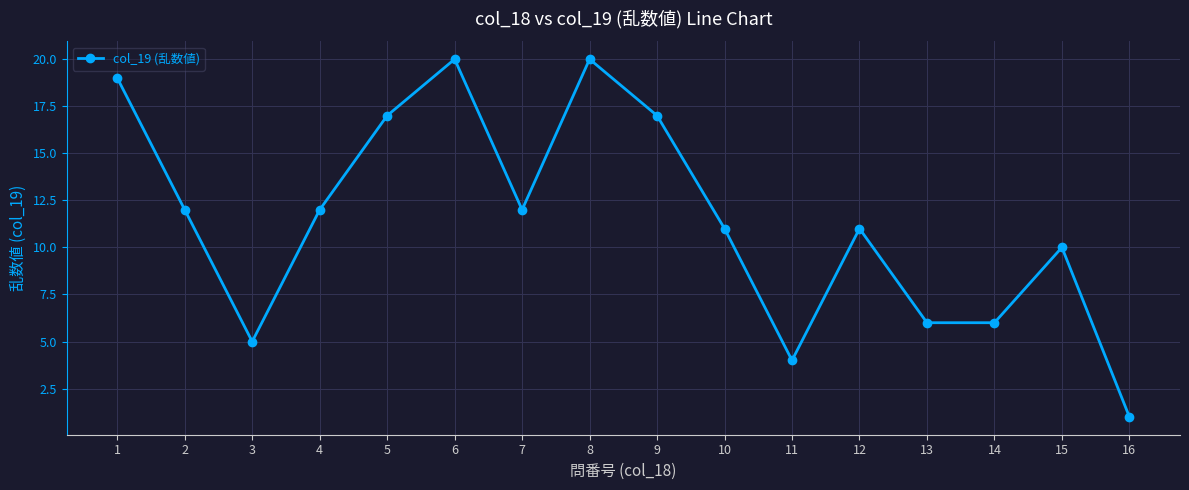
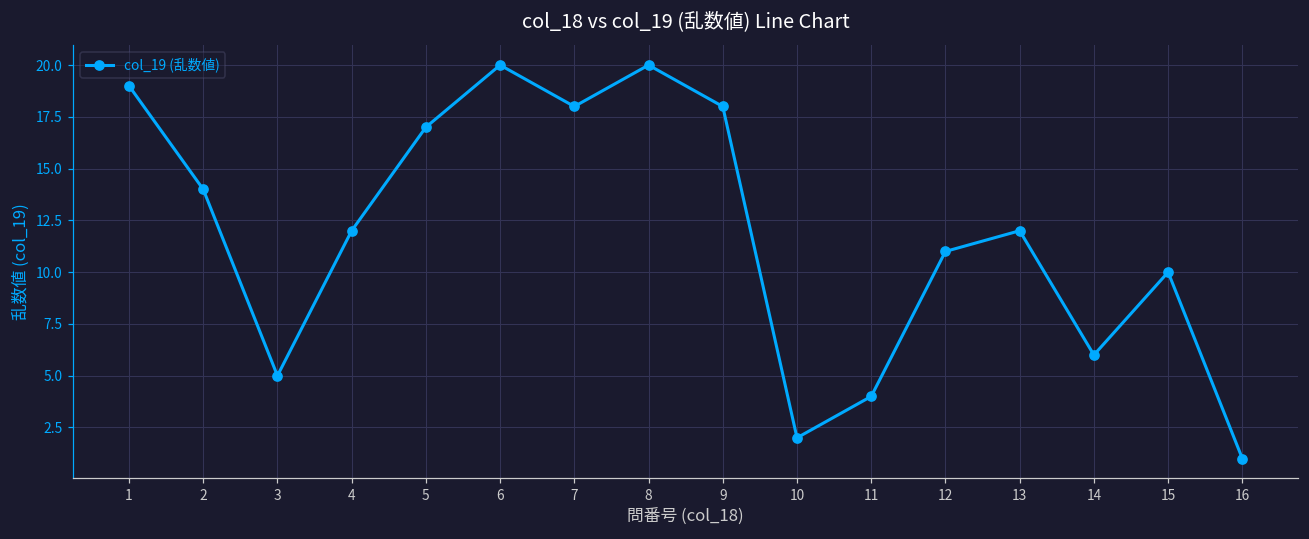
  {
    "1": 19,
-   "2": 12,
+   "2": 14,
    "3": 5,
    "4": 12,
    "5": 17,
    "6": 20,
-   "7": 12,
+   "7": 18,
    "8": 20,
-   "9": 17,
-   "10": 11,
+   "9": 18,
+   "10": 2,
    "11": 4,
    "12": 11,
-   "13": 6,
+   "13": 12,
    "14": 6,
    "15": 10,
    "16": 1
  }
